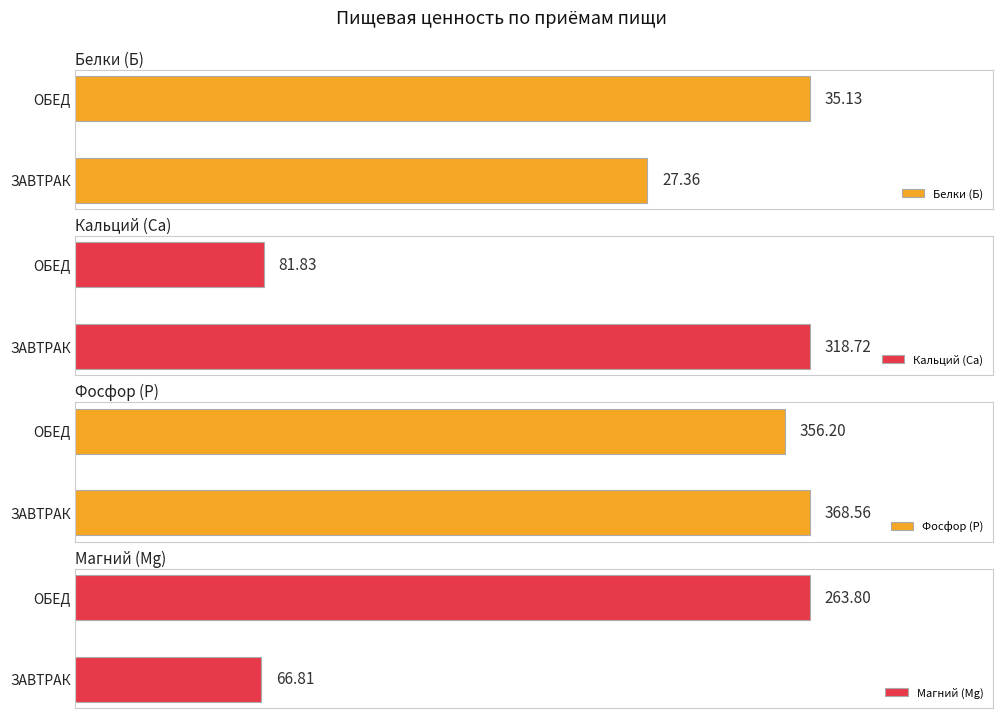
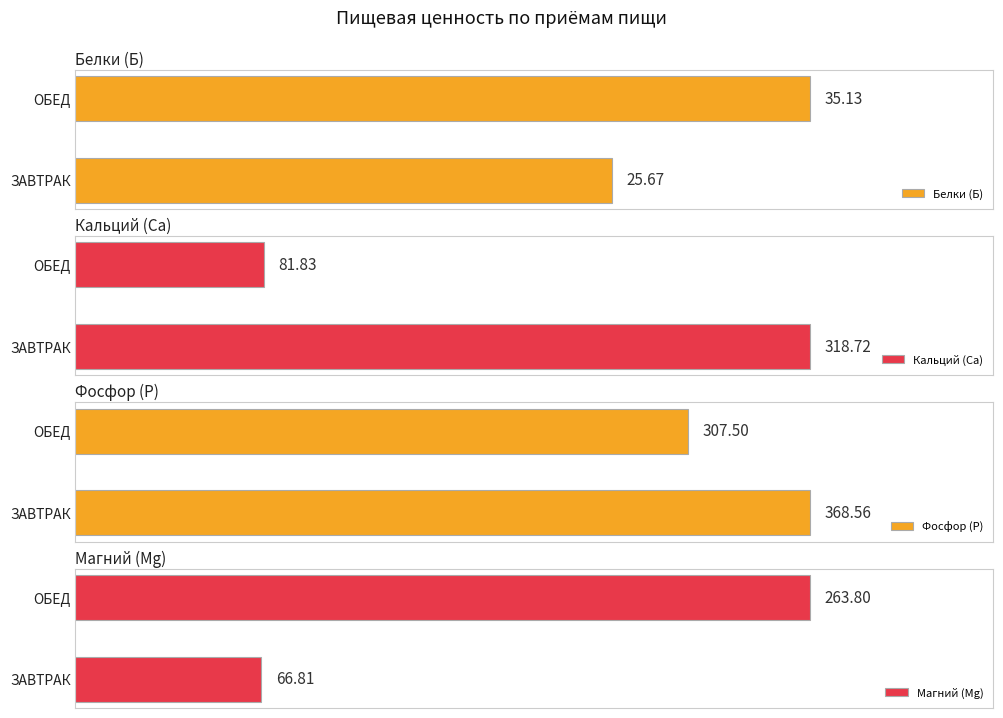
  {
    "Белки (Б)": {
      "ОБЕД": 35.13,
-     "ЗАВТРАК": 27.36
+     "ЗАВТРАК": 25.67
    },
    "Кальций (Ca)": {
      "ОБЕД": 81.83,
      "ЗАВТРАК": 318.72
    },
    "Фосфор (P)": {
-     "ОБЕД": 356.20,
+     "ОБЕД": 307.50,
      "ЗАВТРАК": 368.56
    },
    "Магний (Mg)": {
      "ОБЕД": 263.80,
      "ЗАВТРАК": 66.81
    }
  }
